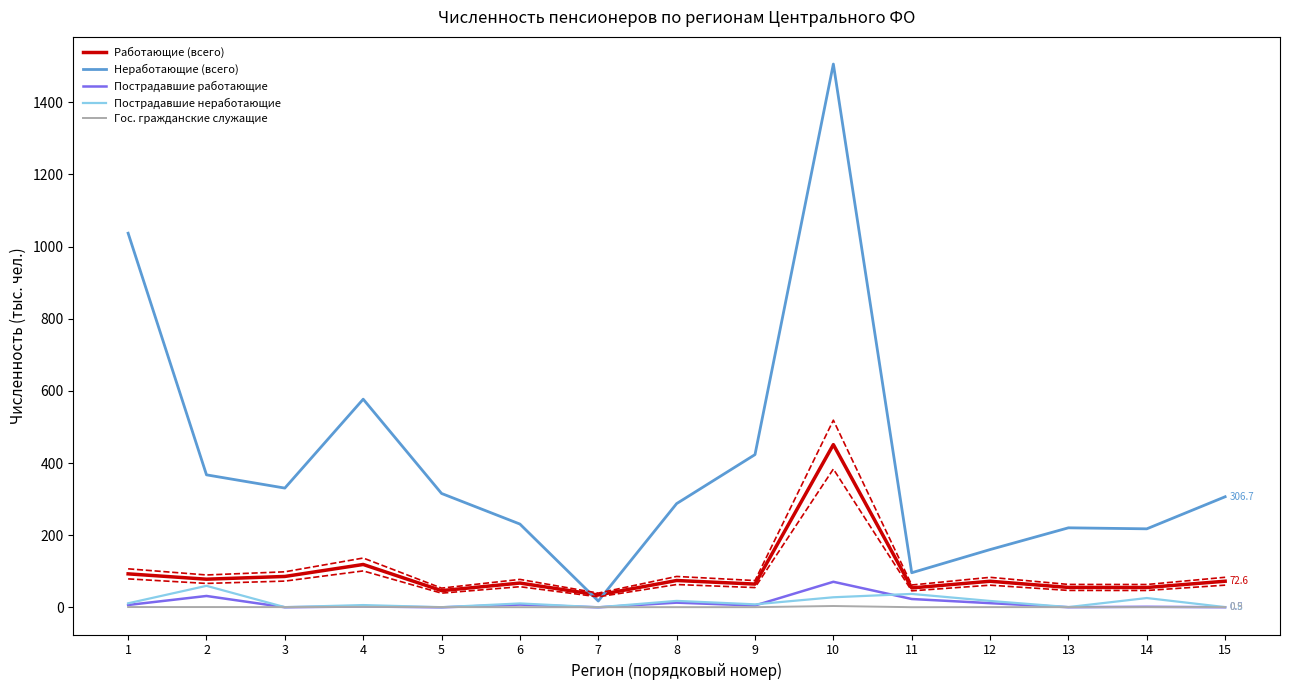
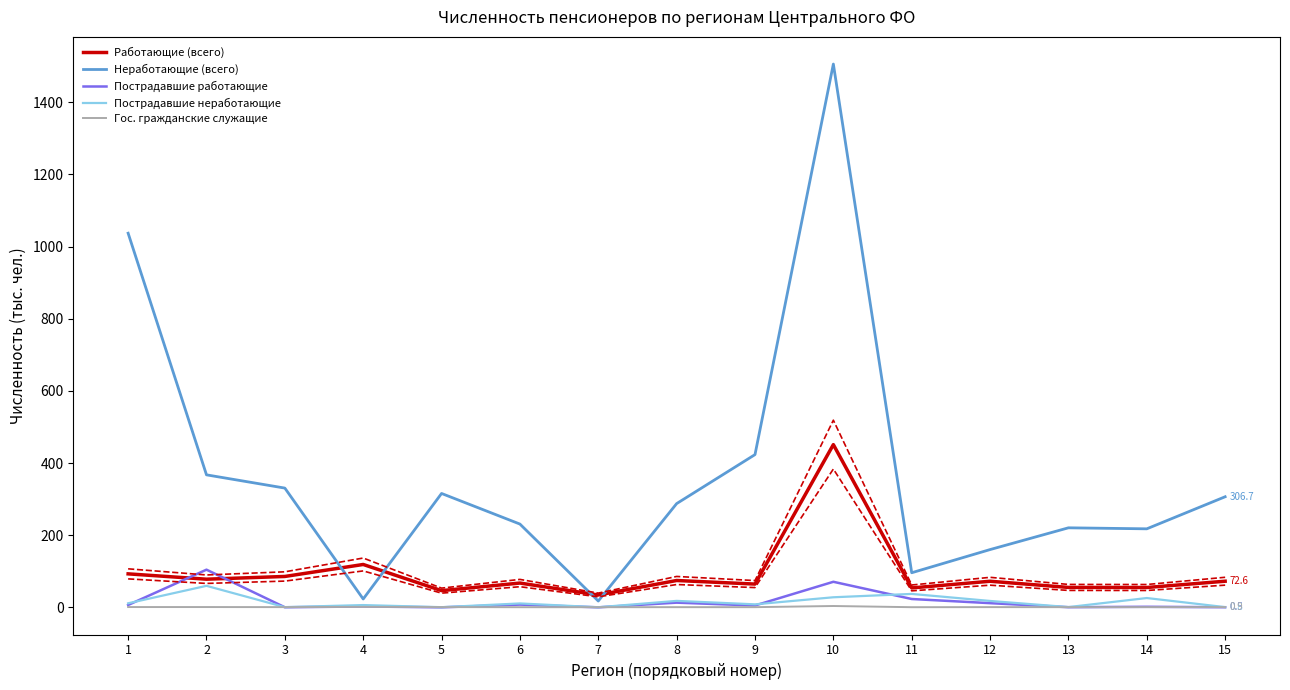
  {
    "Неработающие (всего)": {
      "1": 1040,
      "2": 370,
      "3": 330,
-     "4": 580,
+     "4": 20,
      "5": 320,
      "6": 230,
      "7": 20,
      "8": 290,
      "9": 420,
      "10": 1510,
      "11": 100,
      "12": 160,
      "13": 220,
      "14": 220
    },
    "Пострадавшие работающие": {
-     "2": 30,
+     "2": 100,
      "10": 70,
      "11": 20
    },
    "Пострадавшие неработающие": {
      "10": 30,
      "11": 40,
      "14": 30
    },
    "Гос. гражданские служащие": {
      "2": 0,
      "6": 0,
      "8": 0,
      "10": 0,
      "11": 0,
      "12": 0
    }
  }
